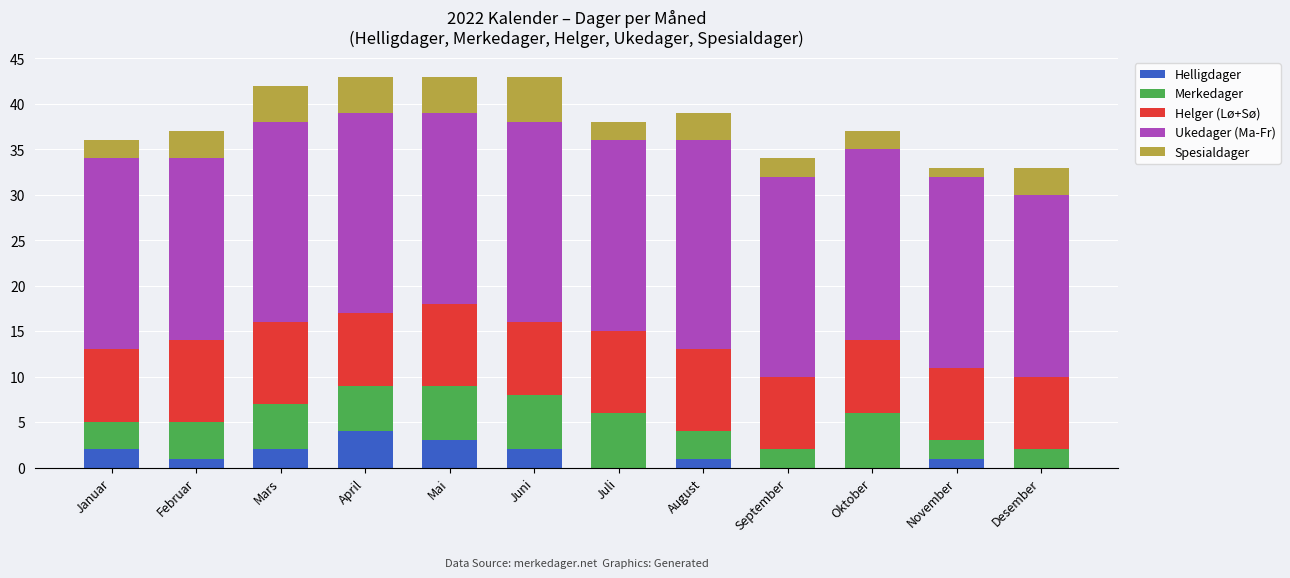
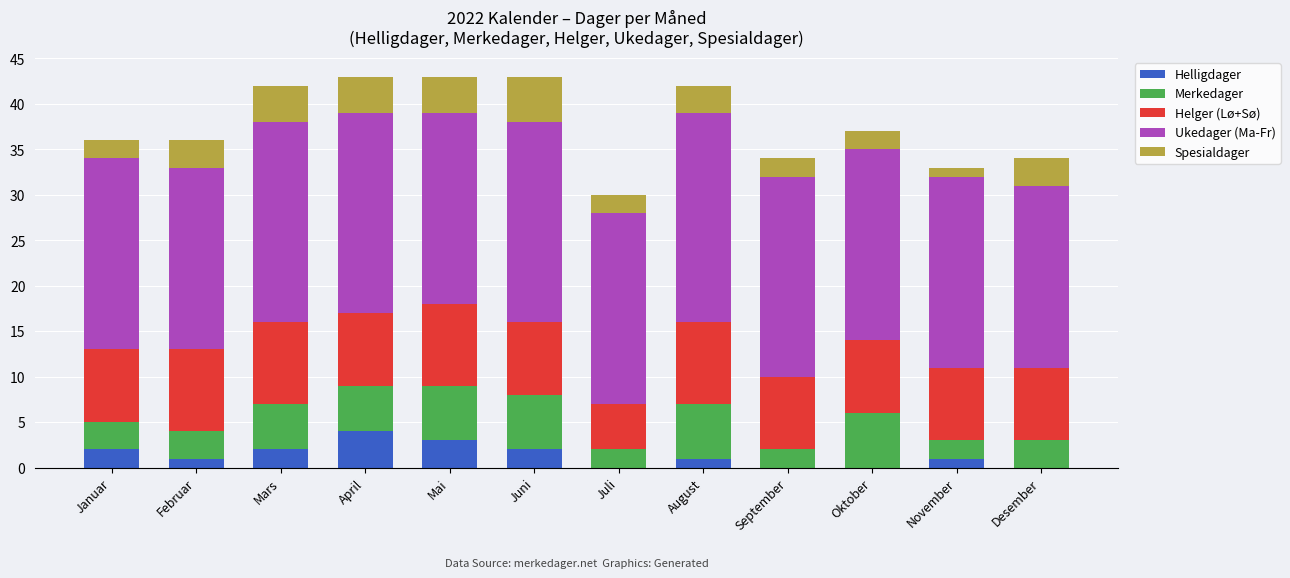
  {
    "Helligdager": {
      "Januar": 2,
      "Februar": 1,
      "Mars": 2,
      "April": 4,
      "Mai": 3,
      "Juni": 2,
      "Juli": 0,
      "August": 1,
      "September": 0,
      "Oktober": 0,
      "November": 1,
      "Desember": 0
    },
    "Merkedager": {
      "Januar": 3,
-     "Februar": 4,
+     "Februar": 3,
      "Mars": 5,
      "April": 5,
      "Mai": 6,
      "Juni": 6,
-     "Juli": 6,
-     "August": 3,
+     "Juli": 2,
+     "August": 6,
      "September": 2,
      "Oktober": 6,
      "November": 2,
-     "Desember": 2
+     "Desember": 3
    },
    "Helger (Lø+Sø)": {
      "Januar": 8,
      "Februar": 9,
      "Mars": 9,
      "April": 8,
      "Mai": 9,
      "Juni": 8,
-     "Juli": 9,
+     "Juli": 5,
      "August": 9,
      "September": 8,
      "Oktober": 8,
      "November": 8,
      "Desember": 8
    },
    "Ukedager (Ma-Fr)": {
      "Januar": 21,
      "Februar": 20,
      "Mars": 22,
      "April": 22,
      "Mai": 21,
      "Juni": 22,
      "Juli": 21,
      "August": 23,
      "September": 22,
      "Oktober": 21,
      "November": 21,
      "Desember": 20
    },
    "Spesialdager": {
      "Januar": 2,
      "Februar": 3,
      "Mars": 4,
      "April": 4,
      "Mai": 4,
      "Juni": 5,
      "Juli": 2,
      "August": 3,
      "September": 2,
      "Oktober": 2,
      "November": 1,
      "Desember": 3
    }
  }
